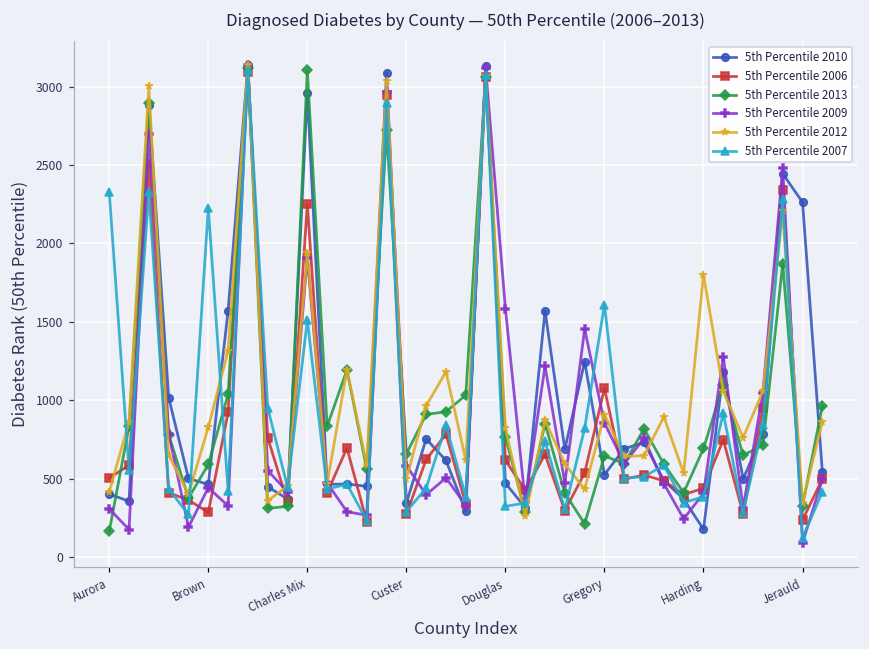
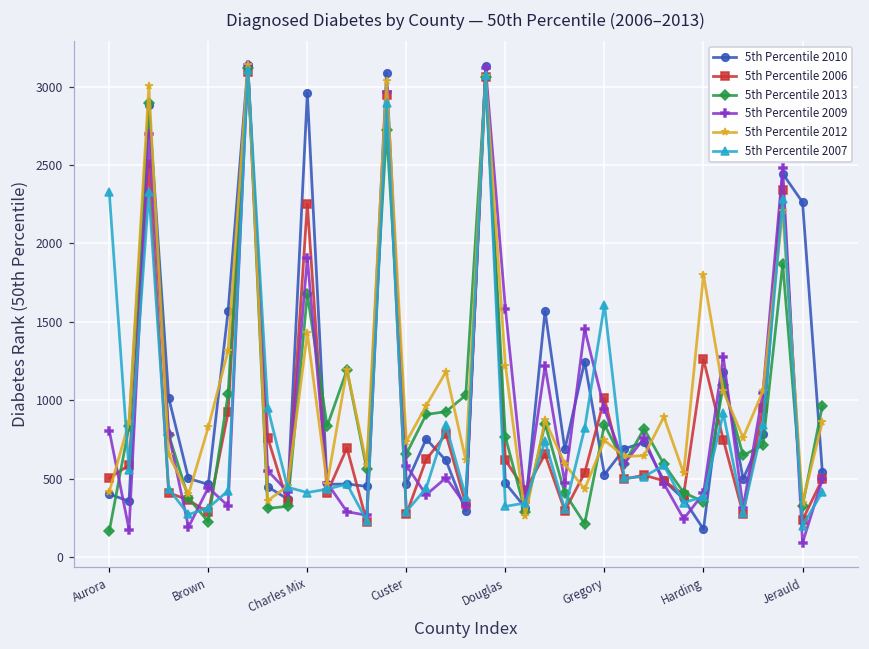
  {
    "5th Percentile 2010": {
      "Brown": 460,
      "Charles Mix": 2960,
-     "Custer": 340,
+     "Custer": 470,
      "Douglas": 470,
      "Gregory": 530,
      "Harding": 180,
      "Jerauld": 2260
    },
    "5th Percentile 2006": {
      "Aurora": 500,
      "Brown": 280,
      "Charles Mix": 2250,
      "Douglas": 620,
-     "Gregory": 1080,
-     "Harding": 440,
+     "Gregory": 1010,
+     "Harding": 1260,
      "Jerauld": 240
    },
    "5th Percentile 2013": {
      "Aurora": 160,
-     "Brown": 590,
-     "Charles Mix": 3110,
+     "Brown": 220,
+     "Charles Mix": 1680,
      "Custer": 660,
      "Douglas": 770,
-     "Gregory": 640,
-     "Harding": 690,
+     "Gregory": 850,
+     "Harding": 350,
      "Jerauld": 330
    },
    "5th Percentile 2009": {
-     "Aurora": 310,
+     "Aurora": 810,
      "Brown": 440,
      "Charles Mix": 1910,
      "Custer": 580,
      "Douglas": 1580,
-     "Gregory": 860,
+     "Gregory": 940,
      "Harding": 410,
      "Jerauld": 90
    },
    "5th Percentile 2012": {
      "Brown": 830,
-     "Charles Mix": 1940,
-     "Custer": 500,
-     "Douglas": 820,
-     "Gregory": 910,
+     "Charles Mix": 1430,
+     "Custer": 740,
+     "Douglas": 1220,
+     "Gregory": 740,
      "Harding": 1800,
      "Jerauld": 350
    },
    "5th Percentile 2007": {
      "Aurora": 2330,
-     "Brown": 2230,
-     "Charles Mix": 1510,
+     "Brown": 310,
+     "Charles Mix": 410,
      "Douglas": 320,
      "Gregory": 1610,
      "Harding": 380,
-     "Jerauld": 120
+     "Jerauld": 200
    }
  }
